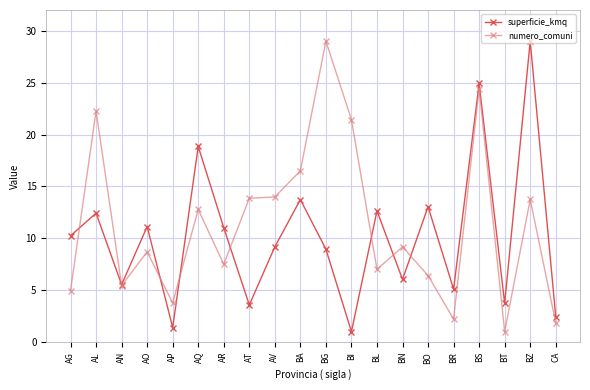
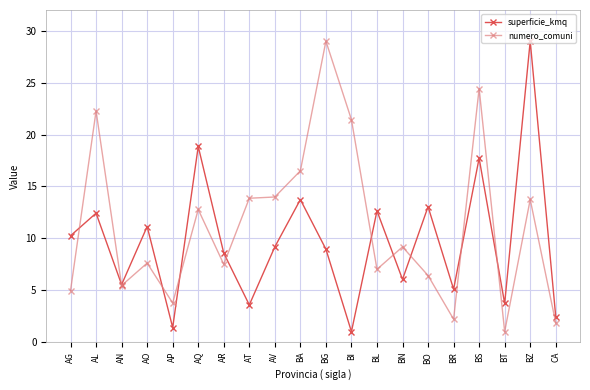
  {
    "superficie_kmq": {
      "AG": 10.2,
      "AL": 12.4,
      "AO": 11.1,
      "AP": 1.4,
      "AQ": 18.8,
-     "AR": 11.0,
+     "AR": 8.6,
      "AT": 3.6,
      "AV": 9.2,
      "BA": 13.7,
      "BG": 9.0,
      "BI": 1.0,
      "BL": 12.6,
      "BN": 6.0,
      "BO": 13.0,
      "BR": 5.1,
-     "BS": 24.9,
+     "BS": 17.7,
      "BT": 3.7,
      "CA": 2.5
    },
    "numero_comuni": {
      "AG": 5.0,
      "AL": 22.3,
-     "AO": 8.7,
+     "AO": 7.6,
      "AP": 3.8,
      "AQ": 12.8,
      "AR": 7.5,
      "AT": 13.9,
      "AV": 14.0,
      "BA": 16.5,
      "BG": 29.0,
      "BI": 21.4,
      "BL": 7.0,
      "BN": 9.2,
      "BO": 6.4,
      "BR": 2.2,
      "BS": 24.4,
      "BT": 1.0,
      "BZ": 13.7,
      "CA": 1.8
    }
  }
